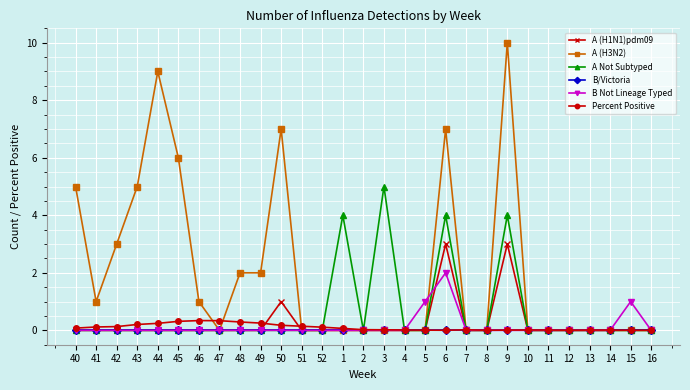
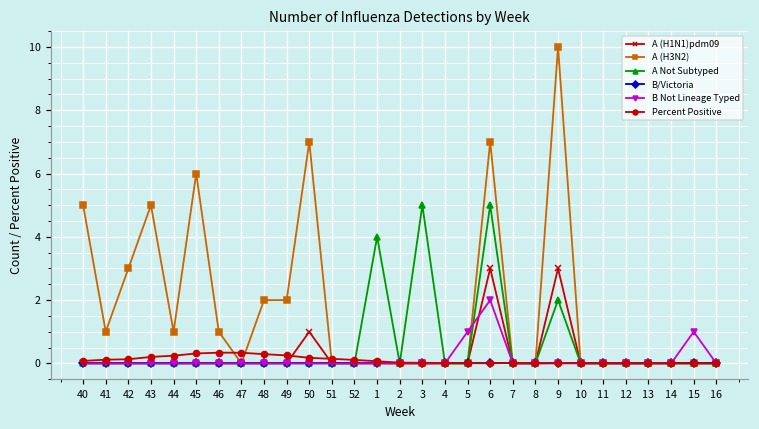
  {
    "A (H3N2)": {
      "40": 5,
      "41": 1,
      "42": 3,
      "43": 5,
-     "44": 9,
+     "44": 1,
      "45": 6,
      "46": 1,
      "48": 2,
      "49": 2,
      "50": 7,
      "6": 7,
      "9": 10
    },
    "A Not Subtyped": {
      "1": 4,
      "3": 5,
-     "6": 4,
-     "9": 4
+     "6": 5,
+     "9": 2
    },
    "B Not Lineage Typed": {
      "5": 1,
      "6": 2,
      "15": 1
    }
  }
